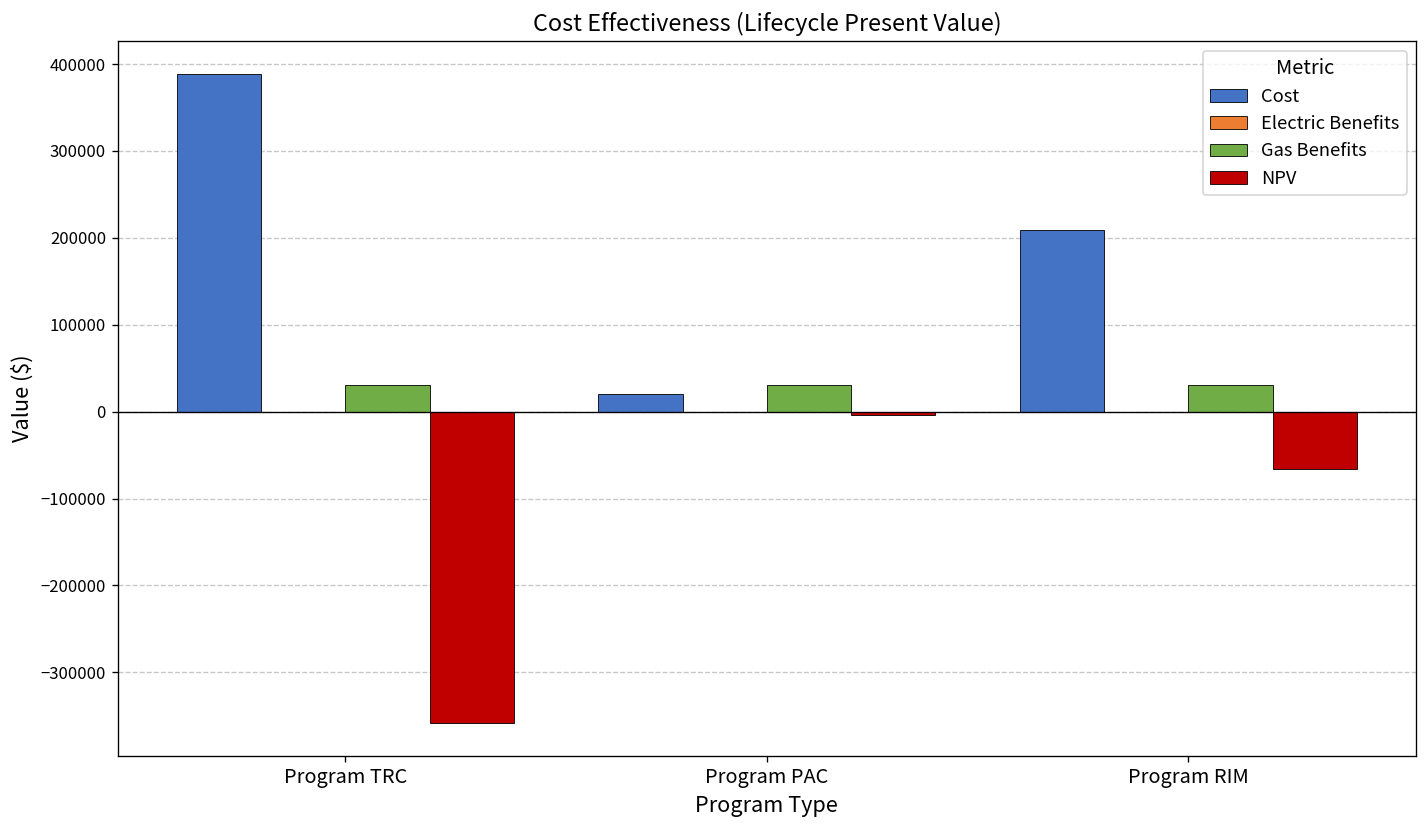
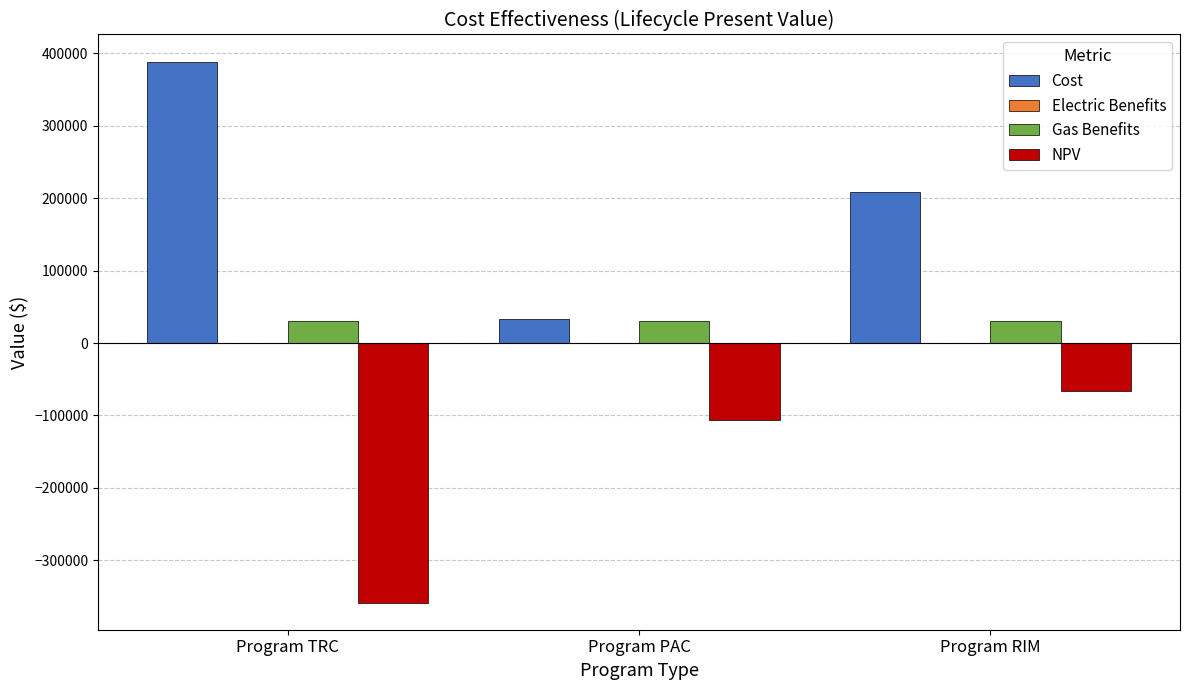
  {
    "Cost": {
      "Program TRC": 390000,
-     "Program PAC": 20000,
+     "Program PAC": 30000,
      "Program RIM": 210000
    },
    "Electric Benefits": {
      "Program TRC": 0,
      "Program PAC": 0,
      "Program RIM": 0
    },
    "Gas Benefits": {
      "Program TRC": 30000,
      "Program PAC": 30000,
      "Program RIM": 30000
    },
    "NPV": {
      "Program TRC": -360000,
-     "Program PAC": 0,
+     "Program PAC": -110000,
      "Program RIM": -70000
    }
  }
